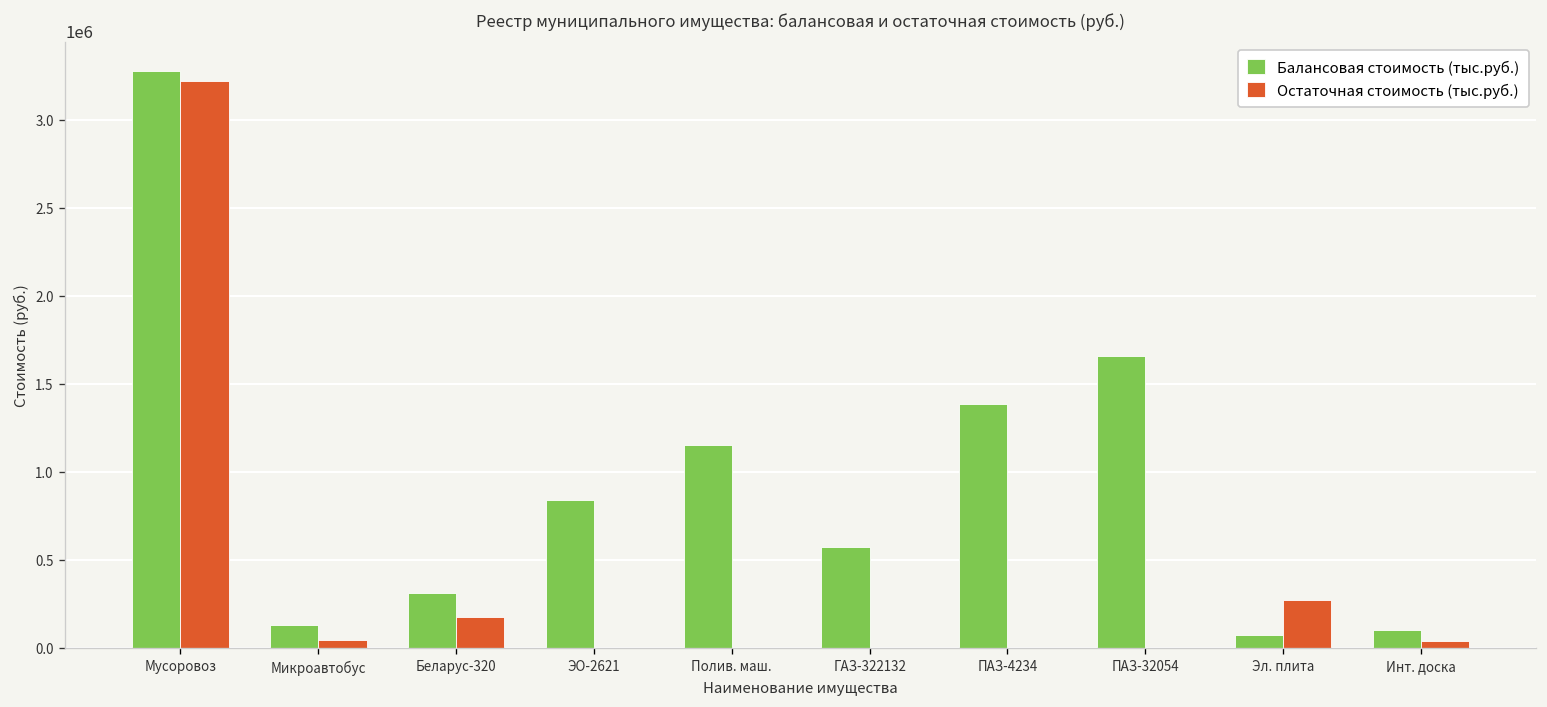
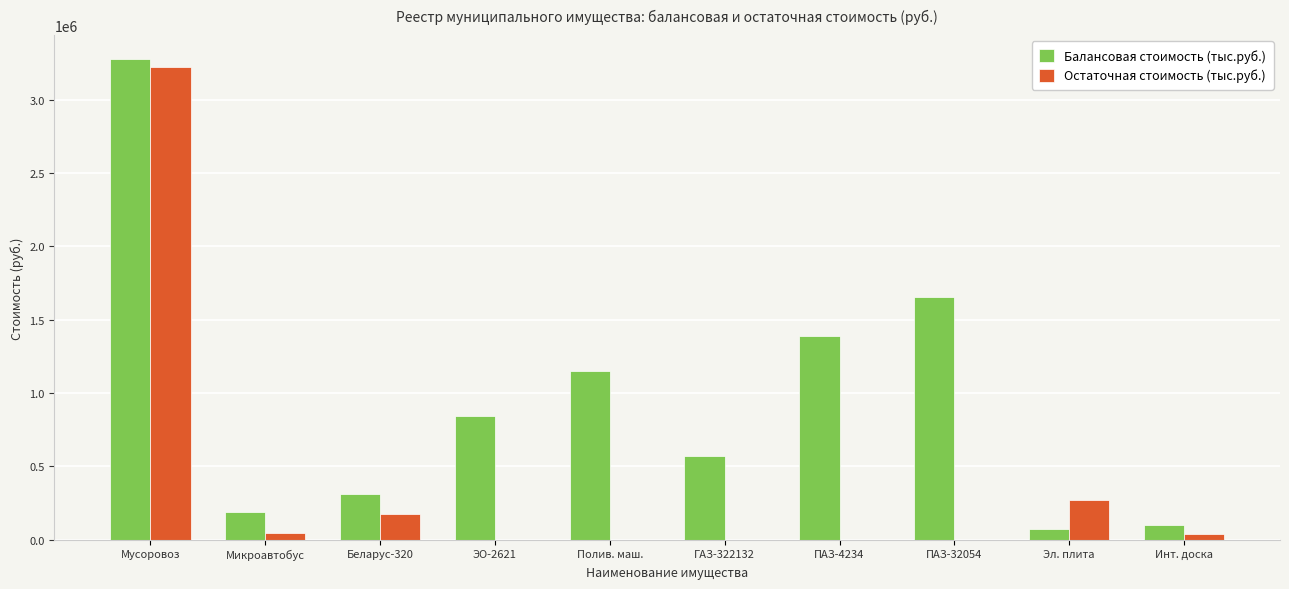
  {
    "Балансовая стоимость (тыс.руб.)": {
      "Мусоровоз": 3280000,
-     "Микроавтобус": 130000,
+     "Микроавтобус": 190000,
      "Беларус-320": 310000,
      "ЭО-2621": 840000,
      "Полив. маш.": 1150000,
      "ГАЗ-322132": 570000,
      "ПАЗ-4234": 1380000,
      "ПАЗ-32054": 1660000,
      "Эл. плита": 70000,
      "Инт. доска": 100000
    },
    "Остаточная стоимость (тыс.руб.)": {
      "Мусоровоз": 3220000,
      "Микроавтобус": 40000,
      "Беларус-320": 170000,
      "ЭО-2621": 0,
      "Полив. маш.": 0,
      "ГАЗ-322132": 0,
      "ПАЗ-4234": 0,
      "ПАЗ-32054": 0,
      "Эл. плита": 270000,
      "Инт. доска": 40000
    }
  }
